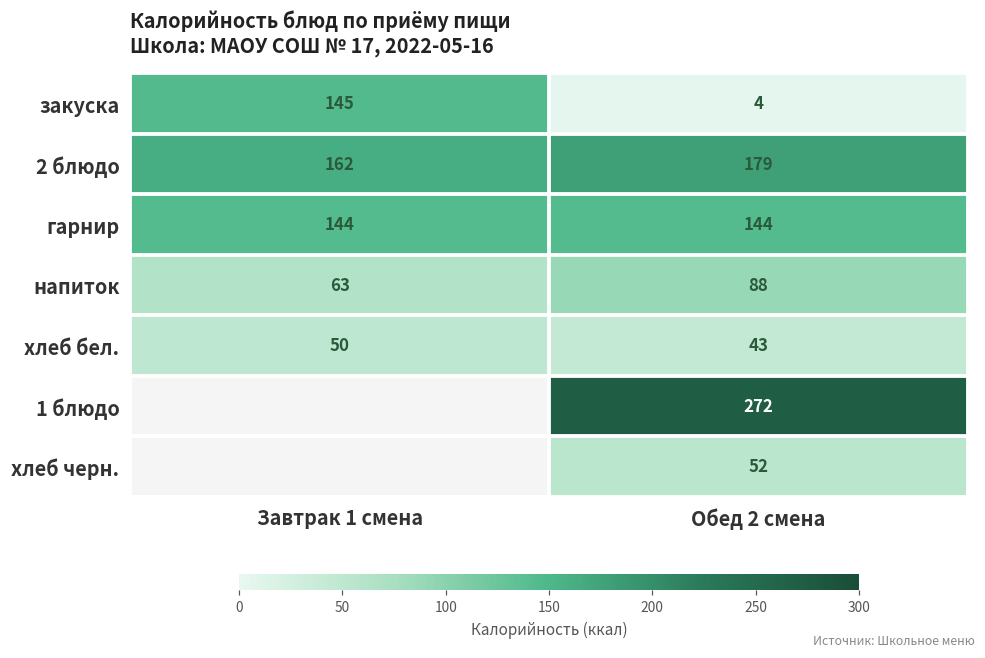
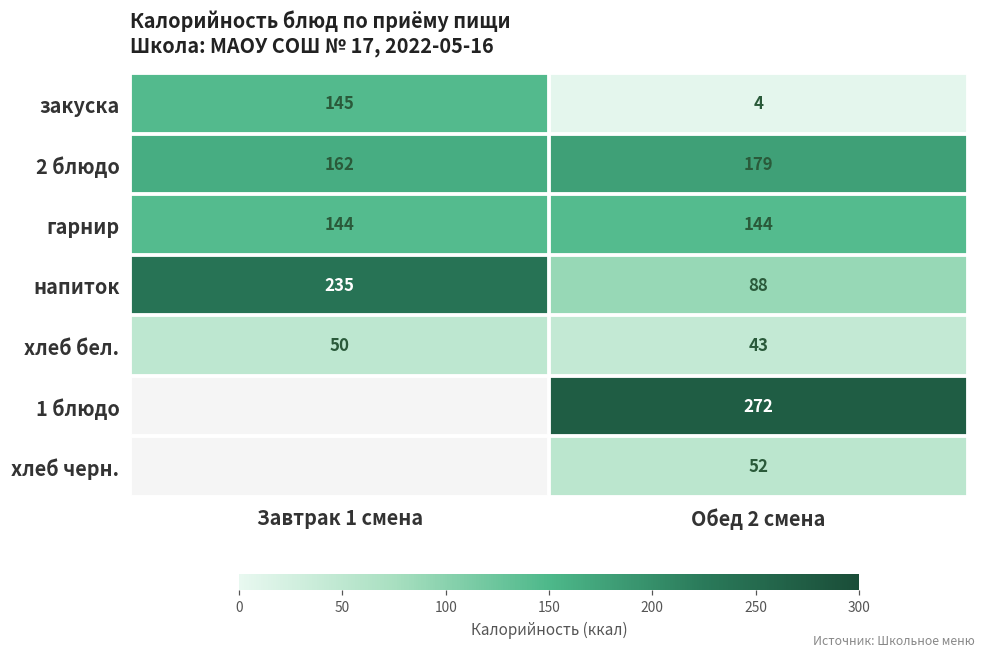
  {
    "закуска": {
      "Завтрак 1 смена": 145,
      "Обед 2 смена": 4
    },
    "2 блюдо": {
      "Завтрак 1 смена": 162,
      "Обед 2 смена": 179
    },
    "гарнир": {
      "Завтрак 1 смена": 144,
      "Обед 2 смена": 144
    },
    "напиток": {
-     "Завтрак 1 смена": 63,
+     "Завтрак 1 смена": 235,
      "Обед 2 смена": 88
    },
    "хлеб бел.": {
      "Завтрак 1 смена": 50,
      "Обед 2 смена": 43
    },
    "1 блюдо": {
      "Обед 2 смена": 272
    },
    "хлеб черн.": {
      "Обед 2 смена": 52
    }
  }
